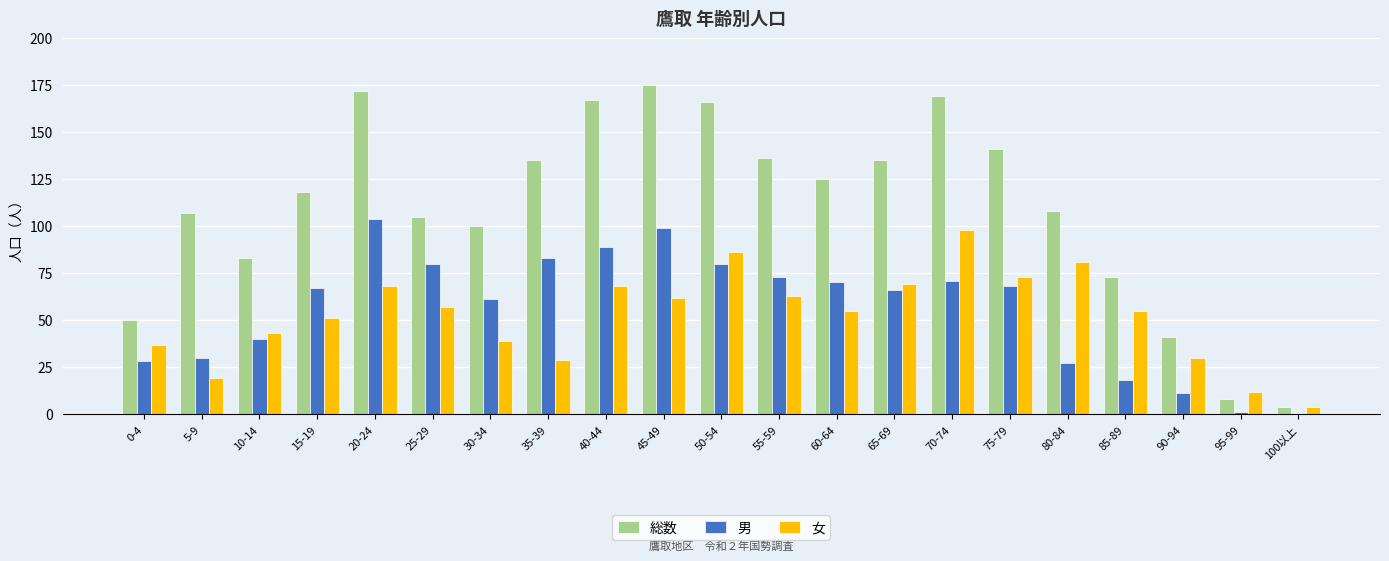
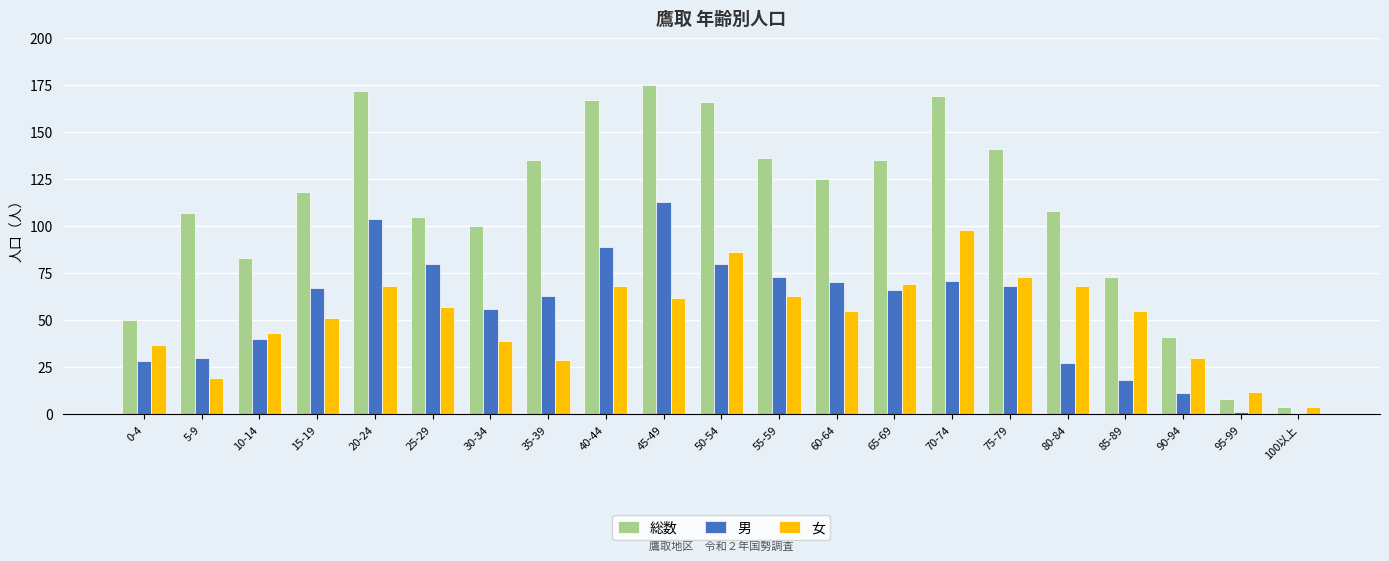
  {
    "総数": {
      "0-4": 50,
      "5-9": 107,
      "10-14": 83,
      "15-19": 118,
      "20-24": 172,
      "25-29": 105,
      "30-34": 100,
      "35-39": 135,
      "40-44": 167,
      "45-49": 175,
      "50-54": 166,
      "55-59": 136,
      "60-64": 125,
      "65-69": 135,
      "70-74": 169,
      "75-79": 141,
      "80-84": 108,
      "85-89": 73,
      "90-94": 41,
      "95-99": 8,
      "100以上": 4
    },
    "男": {
      "0-4": 28,
      "5-9": 30,
      "10-14": 40,
      "15-19": 67,
      "20-24": 104,
      "25-29": 80,
-     "30-34": 61,
-     "35-39": 83,
+     "30-34": 56,
+     "35-39": 63,
      "40-44": 89,
-     "45-49": 99,
+     "45-49": 113,
      "50-54": 80,
      "55-59": 73,
      "60-64": 70,
      "65-69": 66,
      "70-74": 71,
      "75-79": 68,
      "80-84": 27,
      "85-89": 18,
      "90-94": 11,
      "100以上": 0
    },
    "女": {
      "0-4": 37,
      "5-9": 19,
      "10-14": 43,
      "15-19": 51,
      "20-24": 68,
      "25-29": 57,
      "30-34": 39,
      "35-39": 29,
      "40-44": 68,
      "45-49": 62,
      "50-54": 86,
      "55-59": 63,
      "60-64": 55,
      "65-69": 69,
      "70-74": 98,
      "75-79": 73,
-     "80-84": 81,
+     "80-84": 68,
      "85-89": 55,
      "90-94": 30,
      "95-99": 12,
      "100以上": 4
    }
  }
